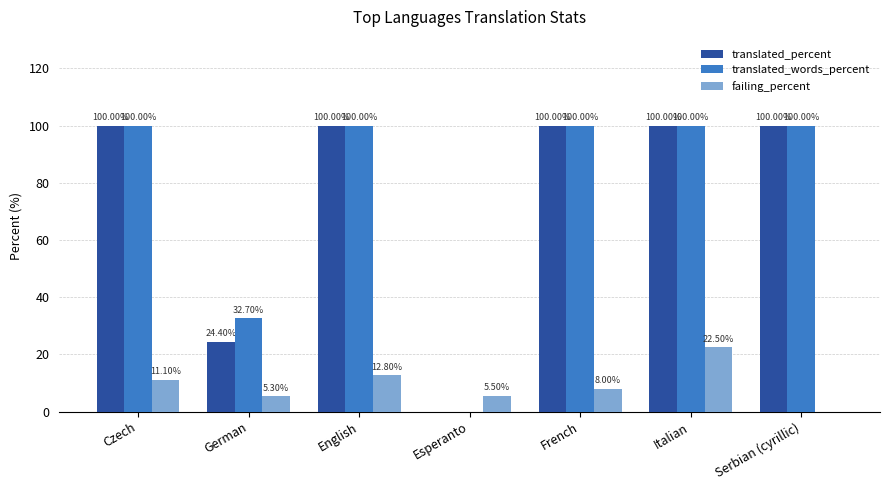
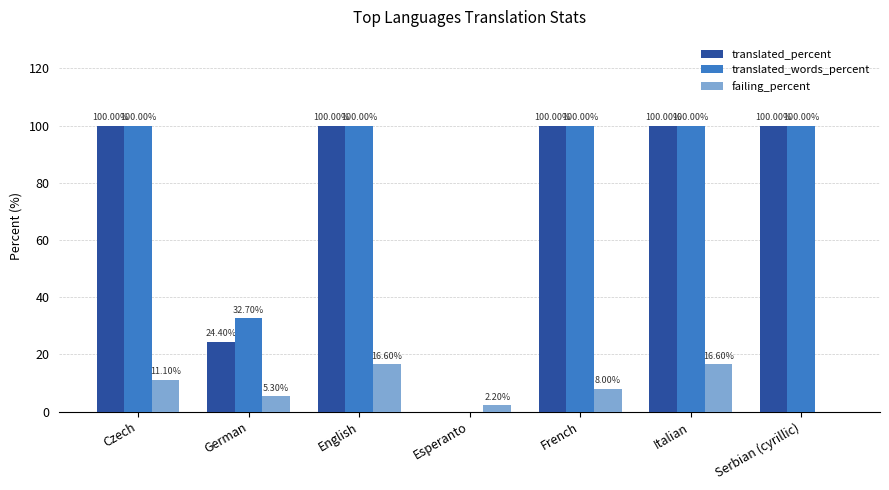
  {
    "translated_percent": {
      "German": "24.40%"
    },
    "translated_words_percent": {
      "German": "32.70%"
    },
    "failing_percent": {
      "Czech": "11.10%",
      "German": "5.30%",
-     "English": "12.80%",
-     "Esperanto": "5.50%",
+     "English": "16.60%",
+     "Esperanto": "2.20%",
      "French": "8.00%",
-     "Italian": "22.50%"
+     "Italian": "16.60%"
    }
  }
